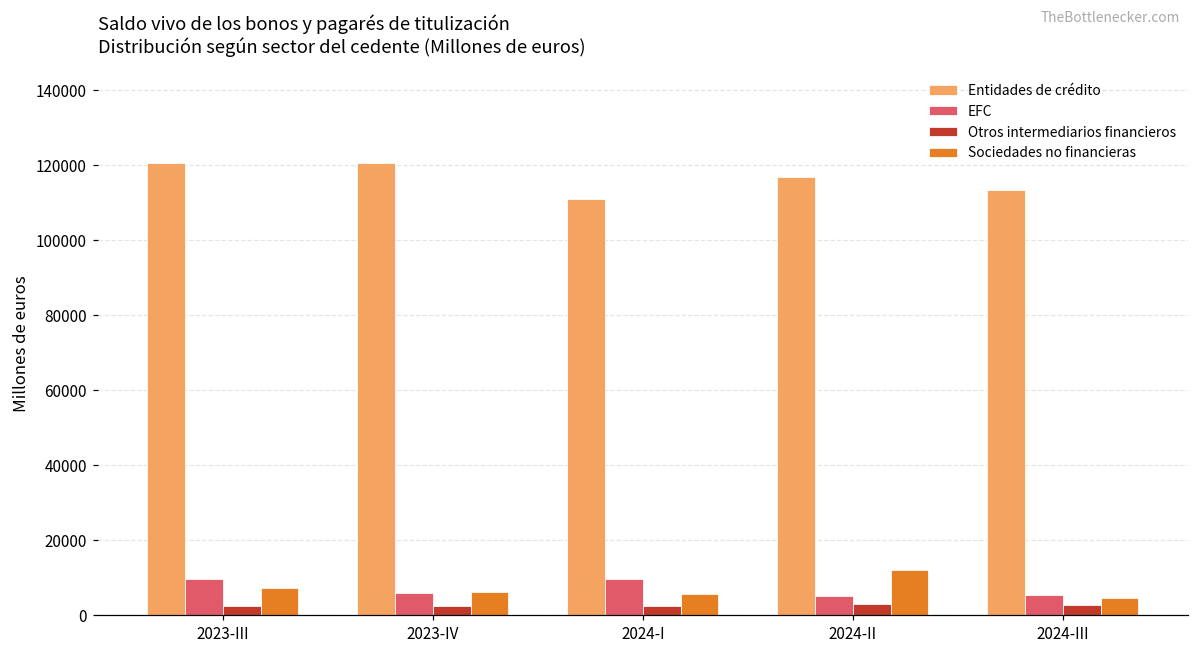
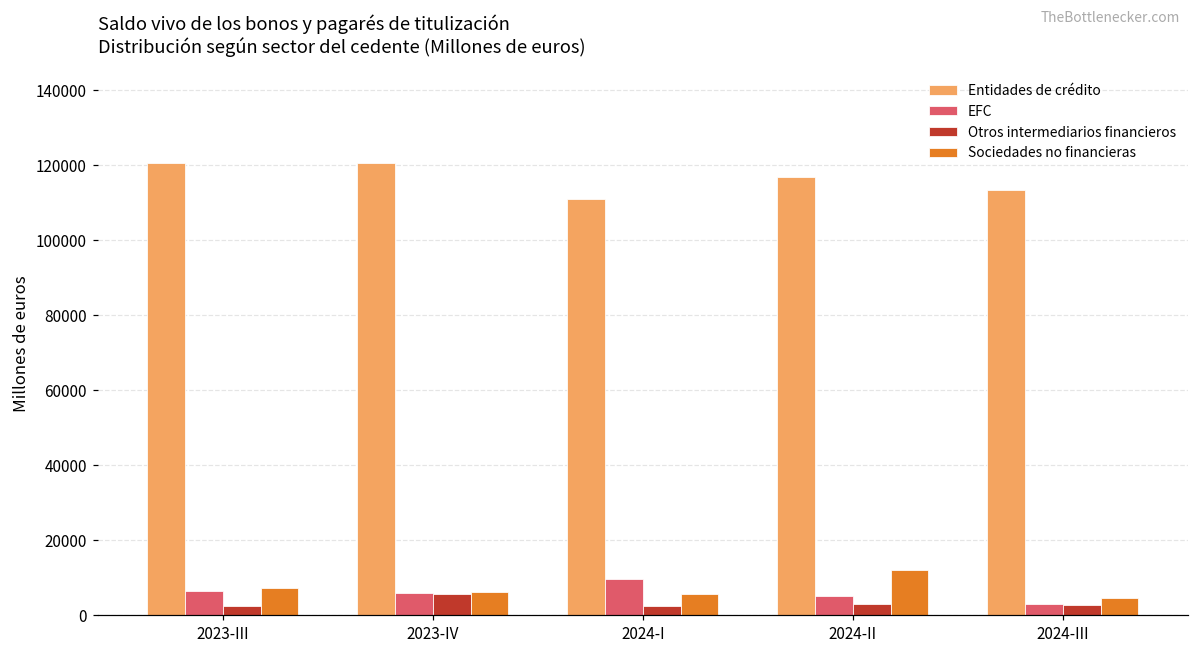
  {
    "Entidades de crédito": {
      "2023-III": 120000,
      "2023-IV": 121000,
      "2024-I": 111000,
      "2024-II": 117000,
      "2024-III": 113000
    },
    "EFC": {
-     "2023-III": 9000,
+     "2023-III": 6000,
      "2023-IV": 6000,
      "2024-I": 10000,
      "2024-II": 5000,
-     "2024-III": 5000
+     "2024-III": 3000
    },
    "Otros intermediarios financieros": {
      "2023-III": 2000,
-     "2023-IV": 2000,
+     "2023-IV": 6000,
      "2024-I": 2000,
      "2024-II": 3000,
      "2024-III": 3000
    },
    "Sociedades no financieras": {
      "2023-III": 7000,
      "2023-IV": 6000,
      "2024-I": 6000,
      "2024-II": 12000,
      "2024-III": 5000
    }
  }
